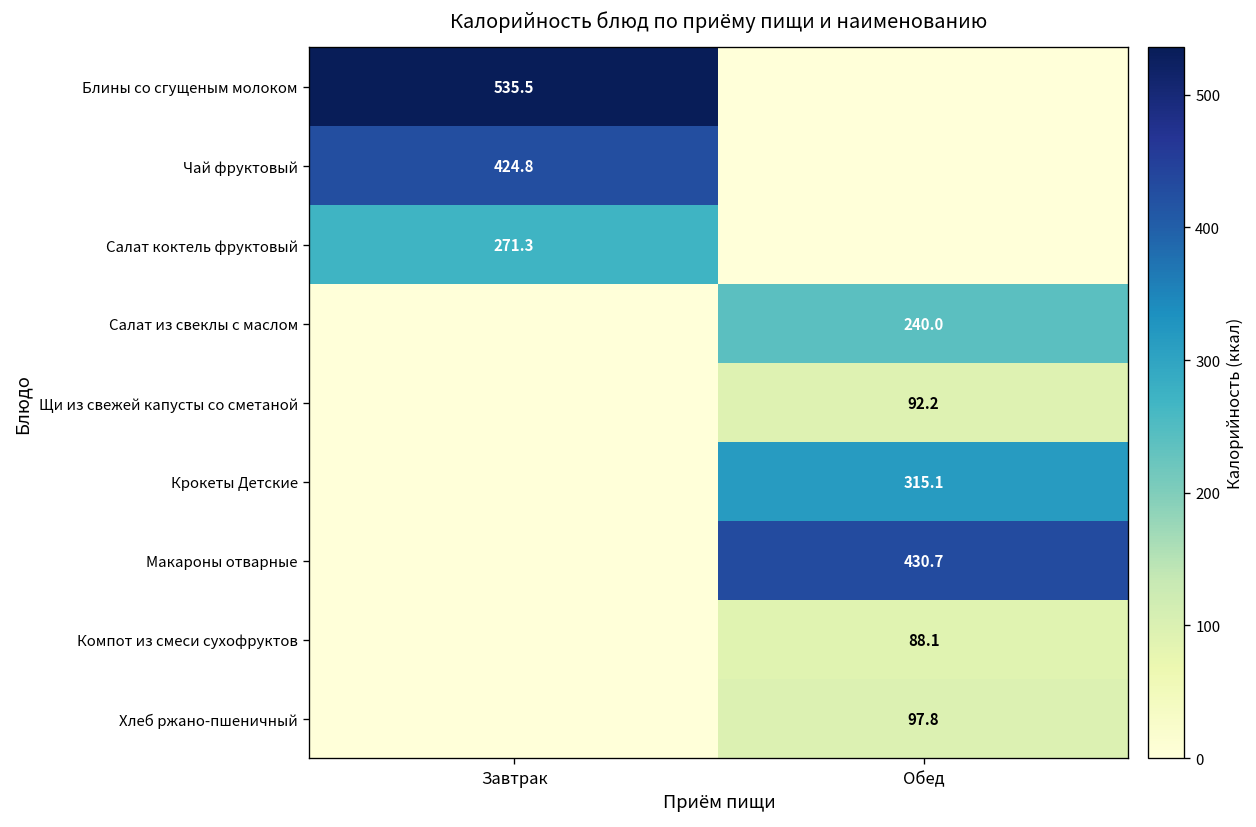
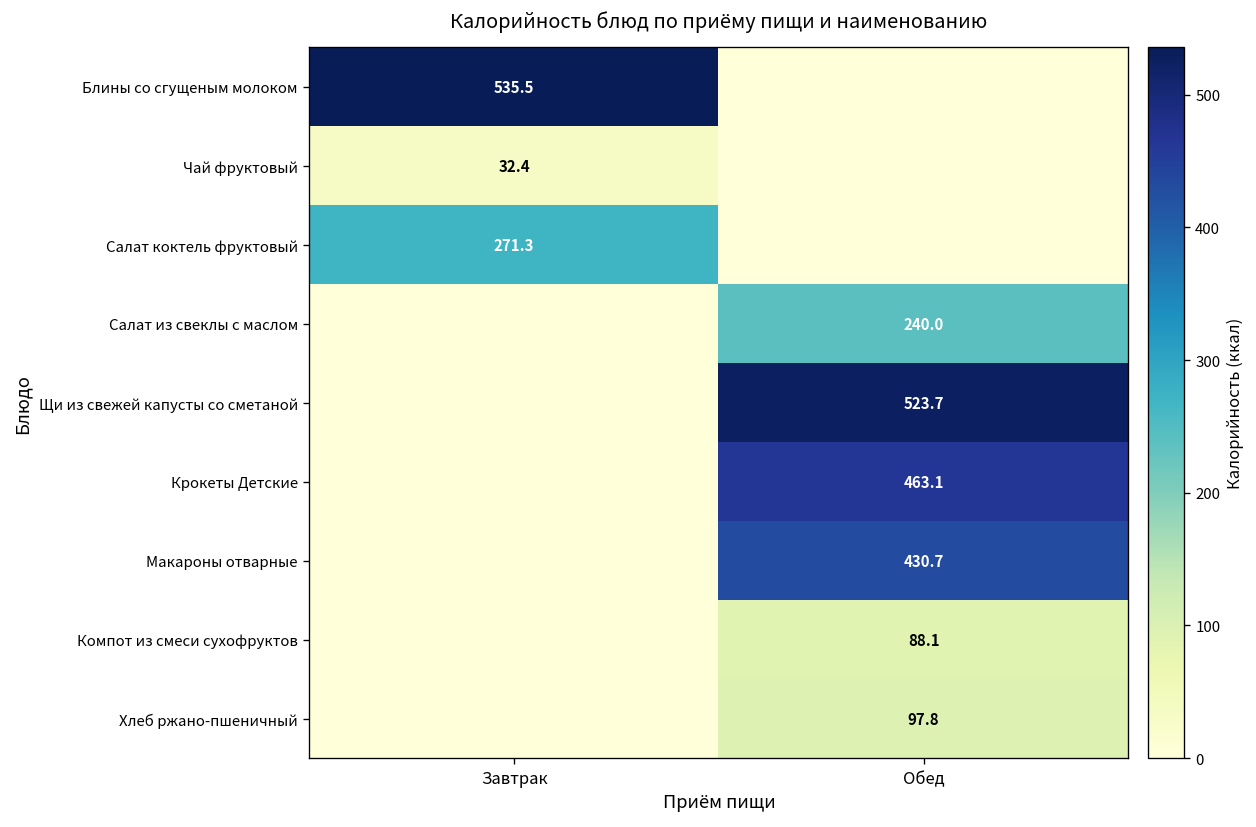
  {
    "Блины со сгущеным молоком": {
      "Завтрак": 535.5
    },
    "Чай фруктовый": {
-     "Завтрак": 424.8
+     "Завтрак": 32.4
    },
    "Салат коктель фруктовый": {
      "Завтрак": 271.3
    },
    "Салат из свеклы с маслом": {
      "Обед": 240.0
    },
    "Щи из свежей капусты со сметаной": {
-     "Обед": 92.2
+     "Обед": 523.7
    },
    "Крокеты Детские": {
-     "Обед": 315.1
+     "Обед": 463.1
    },
    "Макароны отварные": {
      "Обед": 430.7
    },
    "Компот из смеси сухофруктов": {
      "Обед": 88.1
    },
    "Хлеб ржано-пшеничный": {
      "Обед": 97.8
    }
  }
